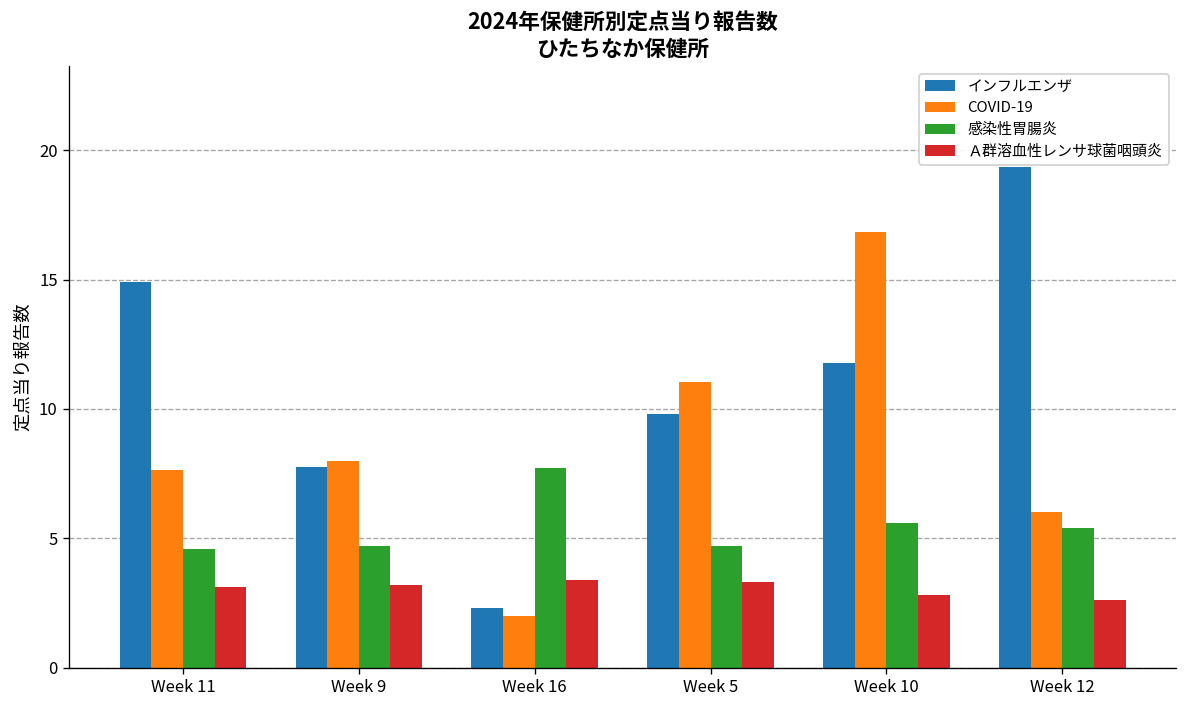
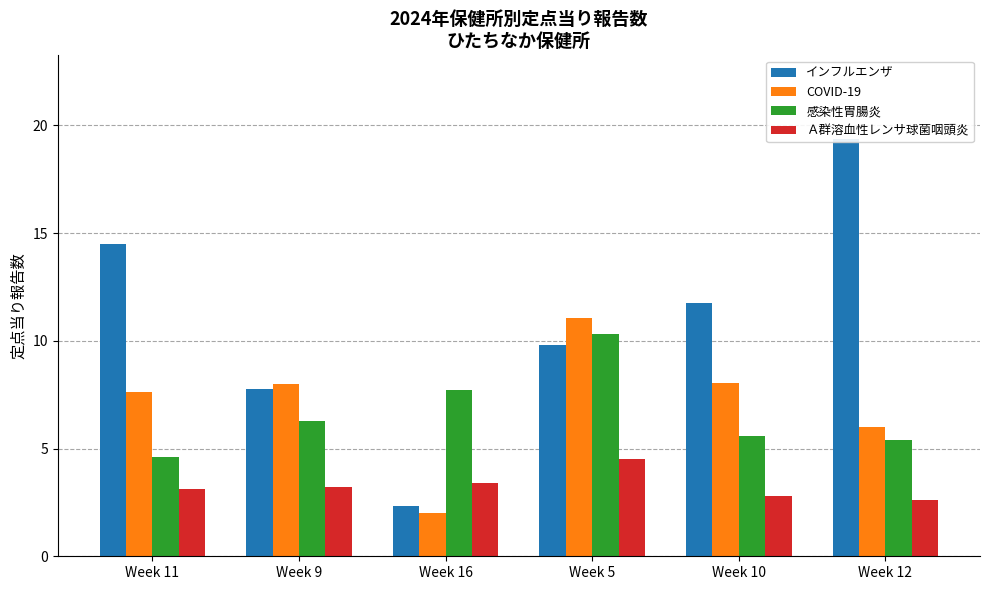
  {
    "インフルエンザ": {
-     "Week 11": 14.9,
+     "Week 11": 14.5,
      "Week 9": 7.8,
      "Week 16": 2.3,
      "Week 5": 9.8,
      "Week 10": 11.8
    },
    "COVID-19": {
      "Week 11": 7.6,
      "Week 9": 8.0,
      "Week 16": 2.0,
      "Week 5": 11.1,
-     "Week 10": 16.8,
+     "Week 10": 8.1,
      "Week 12": 6.0
    },
    "感染性胃腸炎": {
      "Week 11": 4.6,
-     "Week 9": 4.7,
+     "Week 9": 6.3,
      "Week 16": 7.7,
-     "Week 5": 4.7,
+     "Week 5": 10.3,
      "Week 10": 5.6,
      "Week 12": 5.4
    },
    "Ａ群溶血性レンサ球菌咽頭炎": {
      "Week 11": 3.1,
      "Week 9": 3.2,
      "Week 16": 3.4,
-     "Week 5": 3.3,
+     "Week 5": 4.5,
      "Week 10": 2.8,
      "Week 12": 2.6
    }
  }
